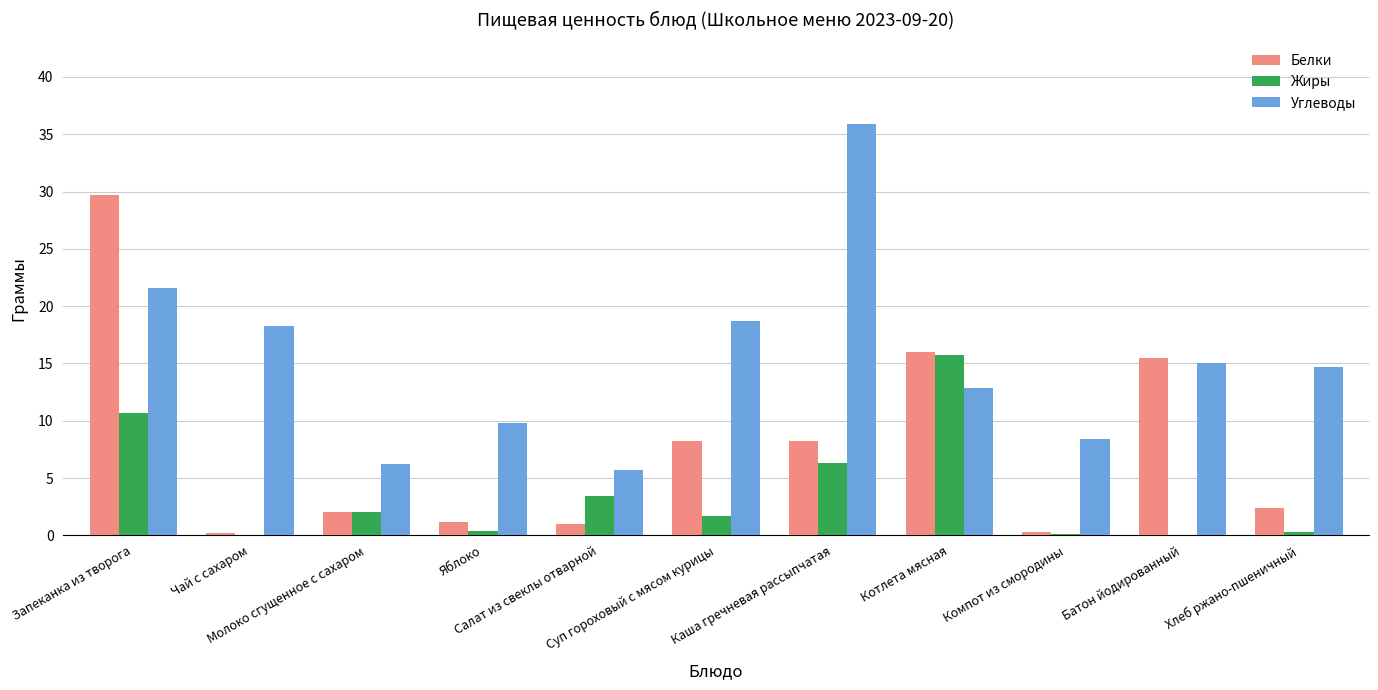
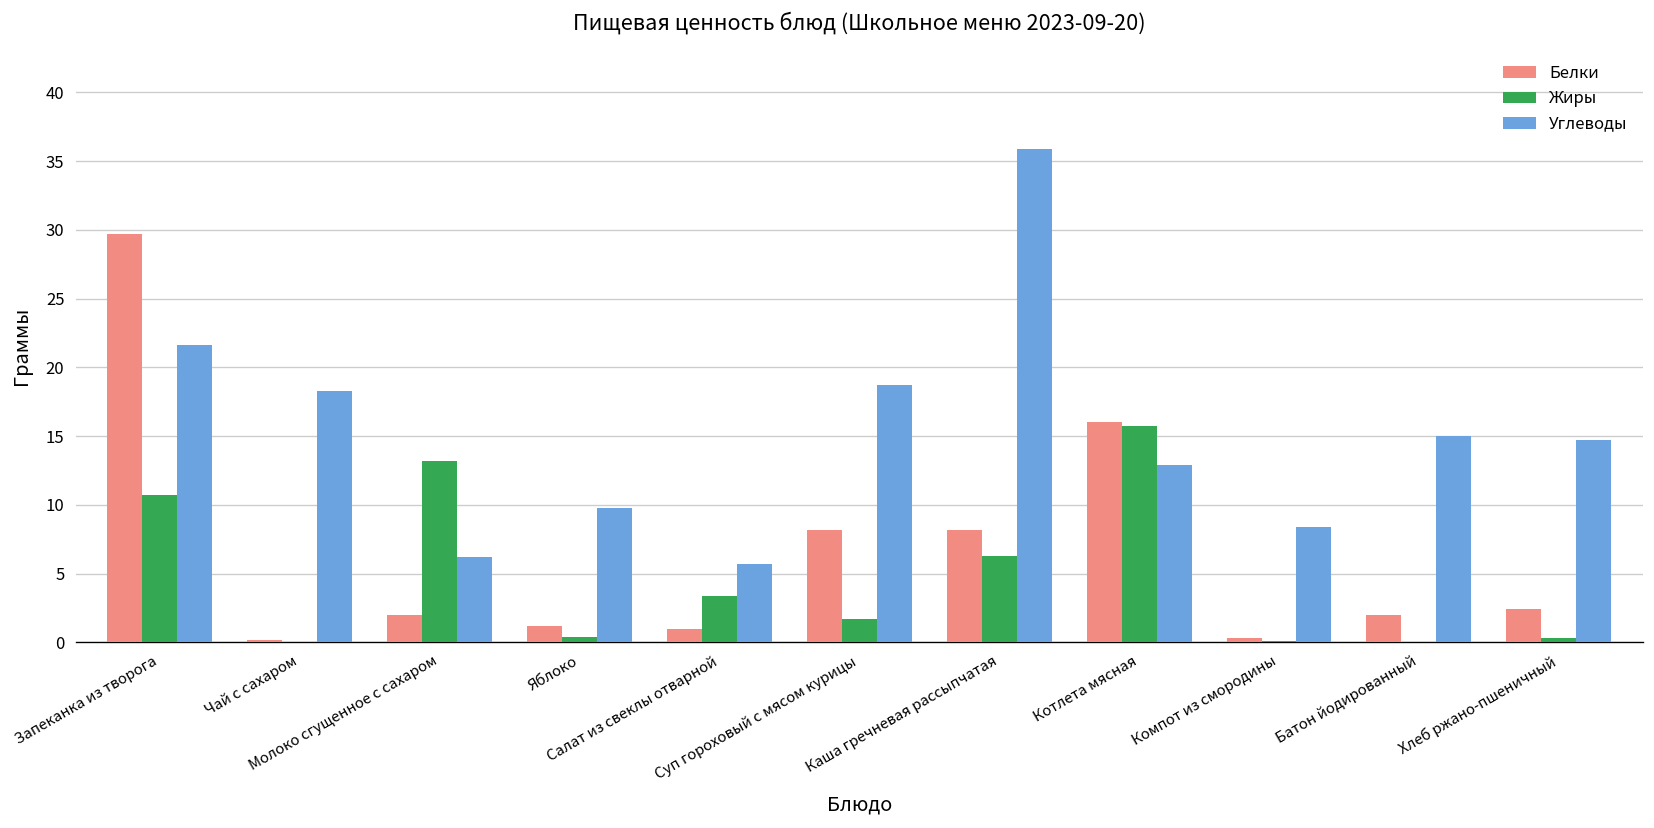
  {
    "Белки": {
      "Запеканка из творога": 29.7,
      "Молоко сгущенное с сахаром": 2.0,
      "Яблоко": 1.2,
      "Салат из свеклы отварной": 1.0,
      "Суп гороховый с мясом курицы": 8.2,
      "Каша гречневая рассыпчатая": 8.2,
      "Котлета мясная": 16.0,
      "Компот из смородины": 0.3,
-     "Батон йодированный": 15.5,
+     "Батон йодированный": 2.0,
      "Хлеб ржано-пшеничный": 2.4
    },
    "Жиры": {
      "Запеканка из творога": 10.7,
      "Чай с сахаром": 0.0,
-     "Молоко сгущенное с сахаром": 2.0,
+     "Молоко сгущенное с сахаром": 13.2,
      "Яблоко": 0.4,
      "Салат из свеклы отварной": 3.4,
      "Суп гороховый с мясом курицы": 1.7,
      "Каша гречневая рассыпчатая": 6.3,
      "Котлета мясная": 15.8,
      "Батон йодированный": 0.0,
      "Хлеб ржано-пшеничный": 0.3
    },
    "Углеводы": {
      "Запеканка из творога": 21.6,
      "Чай с сахаром": 18.3,
      "Молоко сгущенное с сахаром": 6.2,
      "Яблоко": 9.8,
      "Салат из свеклы отварной": 5.7,
      "Суп гороховый с мясом курицы": 18.7,
      "Каша гречневая рассыпчатая": 35.9,
      "Котлета мясная": 12.9,
      "Компот из смородины": 8.4,
      "Батон йодированный": 15.0,
      "Хлеб ржано-пшеничный": 14.7
    }
  }
